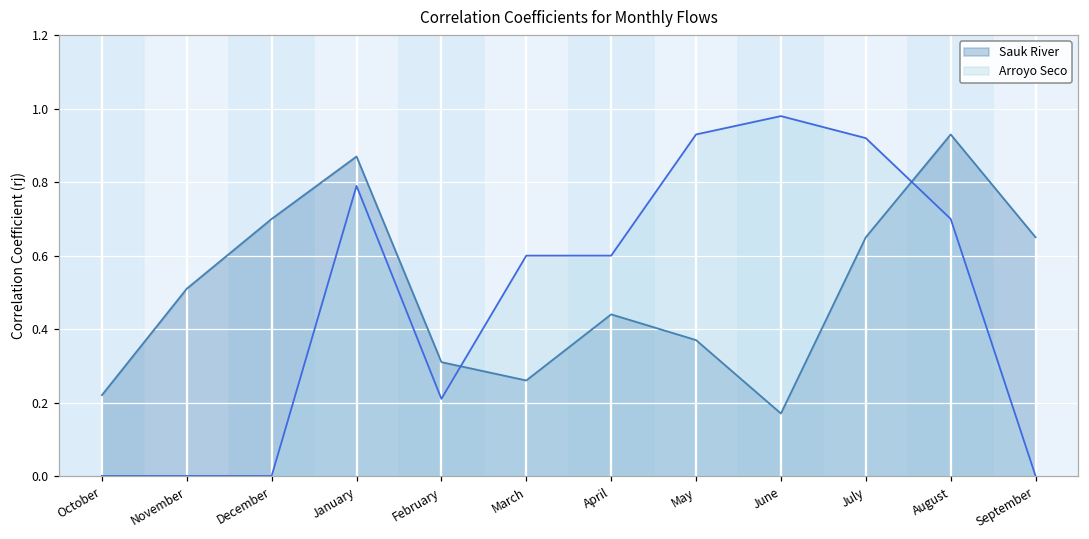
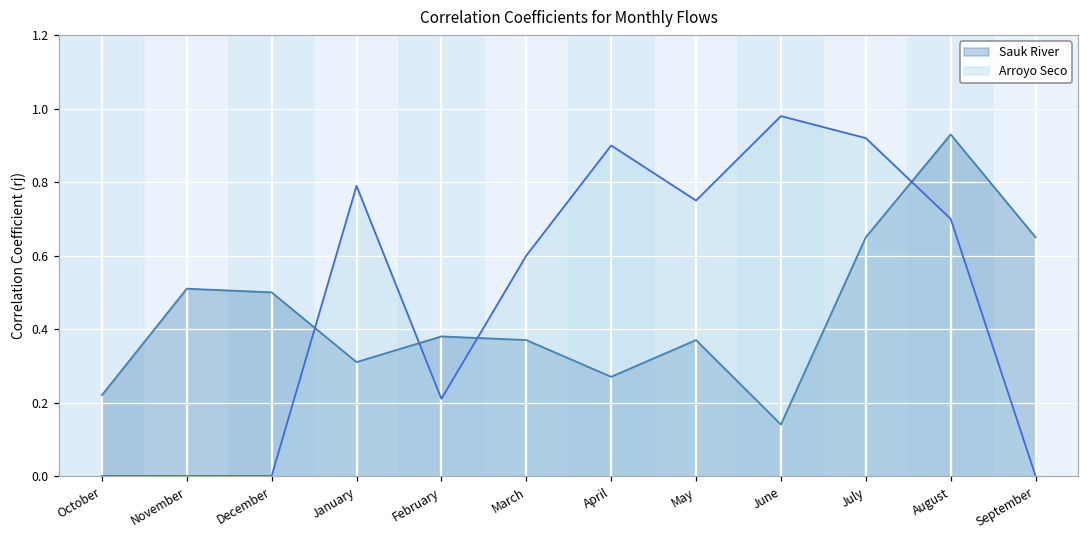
  {
    "Sauk River": {
      "October": 0.22,
      "November": 0.51,
-     "December": 0.7,
-     "January": 0.87,
-     "February": 0.31,
-     "March": 0.26,
-     "April": 0.44,
+     "December": 0.5,
+     "January": 0.31,
+     "February": 0.38,
+     "March": 0.37,
+     "April": 0.27,
      "May": 0.37,
-     "June": 0.17,
+     "June": 0.14,
      "July": 0.65,
      "August": 0.93,
      "September": 0.65
    },
    "Arroyo Seco": {
      "October": 0.00,
      "November": 0.00,
      "December": 0.00,
      "January": 0.79,
      "February": 0.21,
      "March": 0.60,
-     "April": 0.6,
-     "May": 0.93,
+     "April": 0.9,
+     "May": 0.75,
      "June": 0.98,
      "July": 0.92,
      "August": 0.70,
      "September": 0.00
    }
  }
